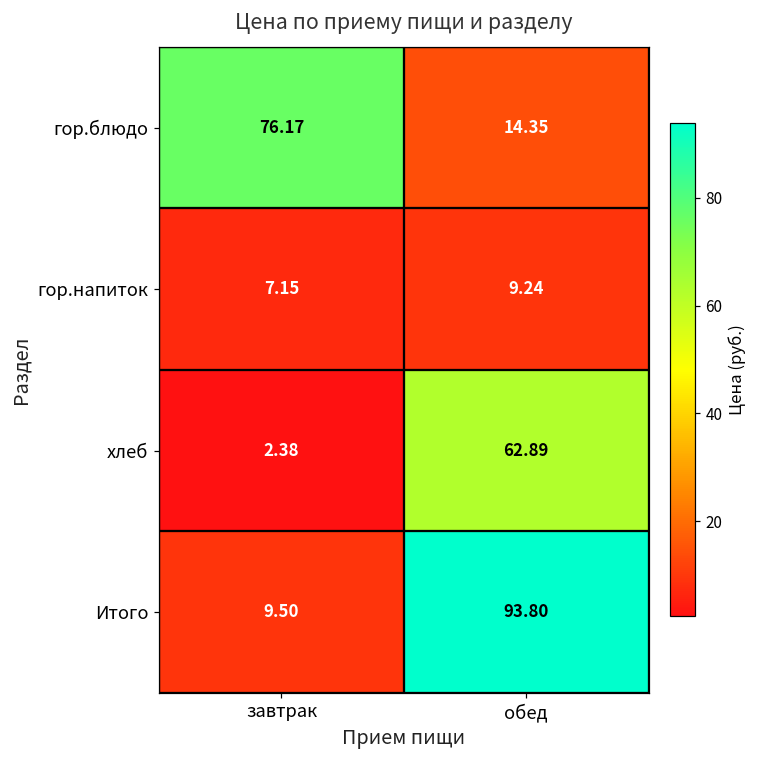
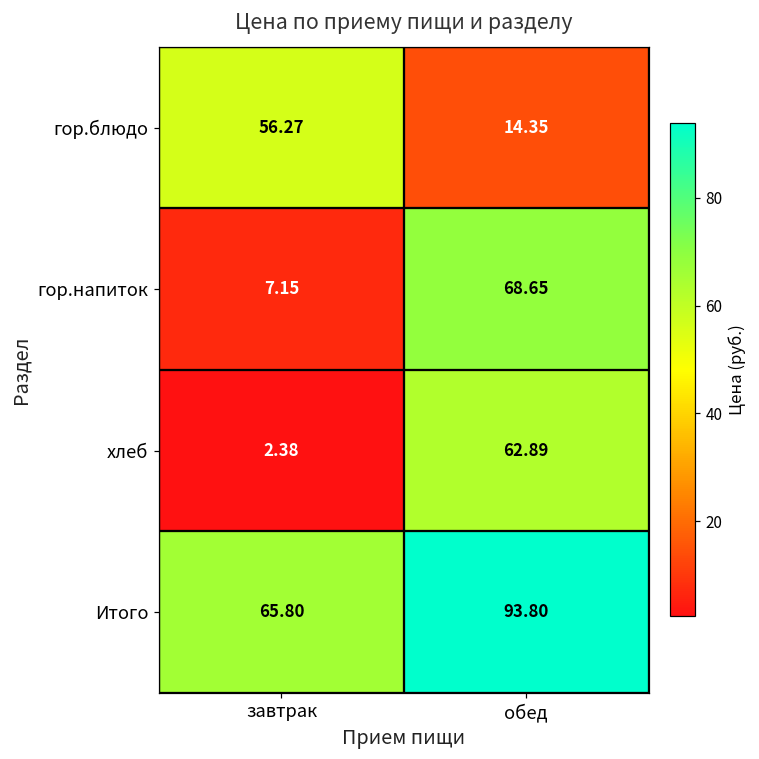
  {
    "гор.блюдо": {
-     "завтрак": 76.17,
+     "завтрак": 56.27,
      "обед": 14.35
    },
    "гор.напиток": {
      "завтрак": 7.15,
-     "обед": 9.24
+     "обед": 68.65
    },
    "хлеб": {
      "завтрак": 2.38,
      "обед": 62.89
    },
    "Итого": {
-     "завтрак": 9.50,
+     "завтрак": 65.80,
      "обед": 93.80
    }
  }
